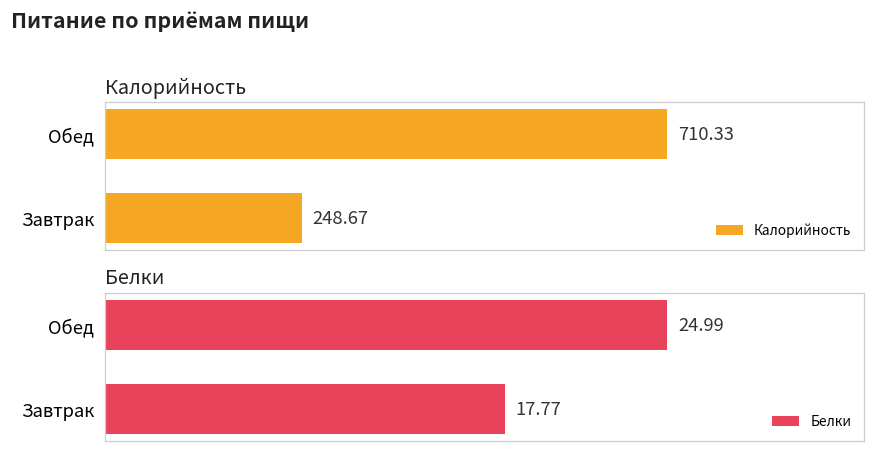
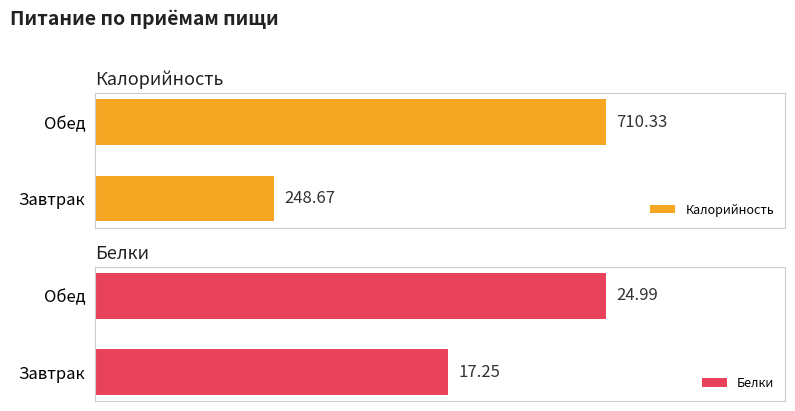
  {
    "Калорийность": {
      "Обед": 710.33,
      "Завтрак": 248.67
    },
    "Белки": {
      "Обед": 24.99,
-     "Завтрак": 17.77
+     "Завтрак": 17.25
    }
  }
